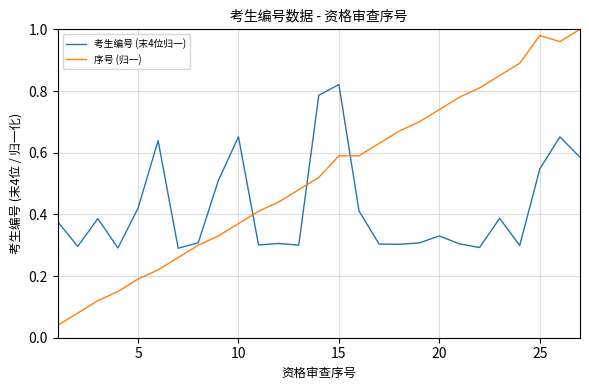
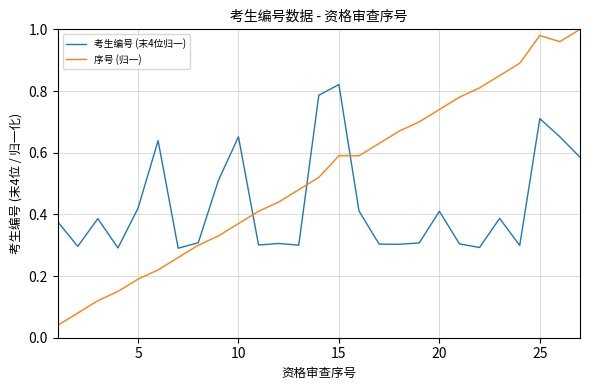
  {
    "考生编号 (末4位归一)": {
      "5": 0.42,
      "10": 0.65,
      "15": 0.82,
-     "20": 0.33,
-     "25": 0.55
+     "20": 0.41,
+     "25": 0.71
    },
    "序号 (归一)": {
      "5": 0.19,
      "10": 0.37,
      "15": 0.59,
      "20": 0.74,
      "25": 0.98
    }
  }
